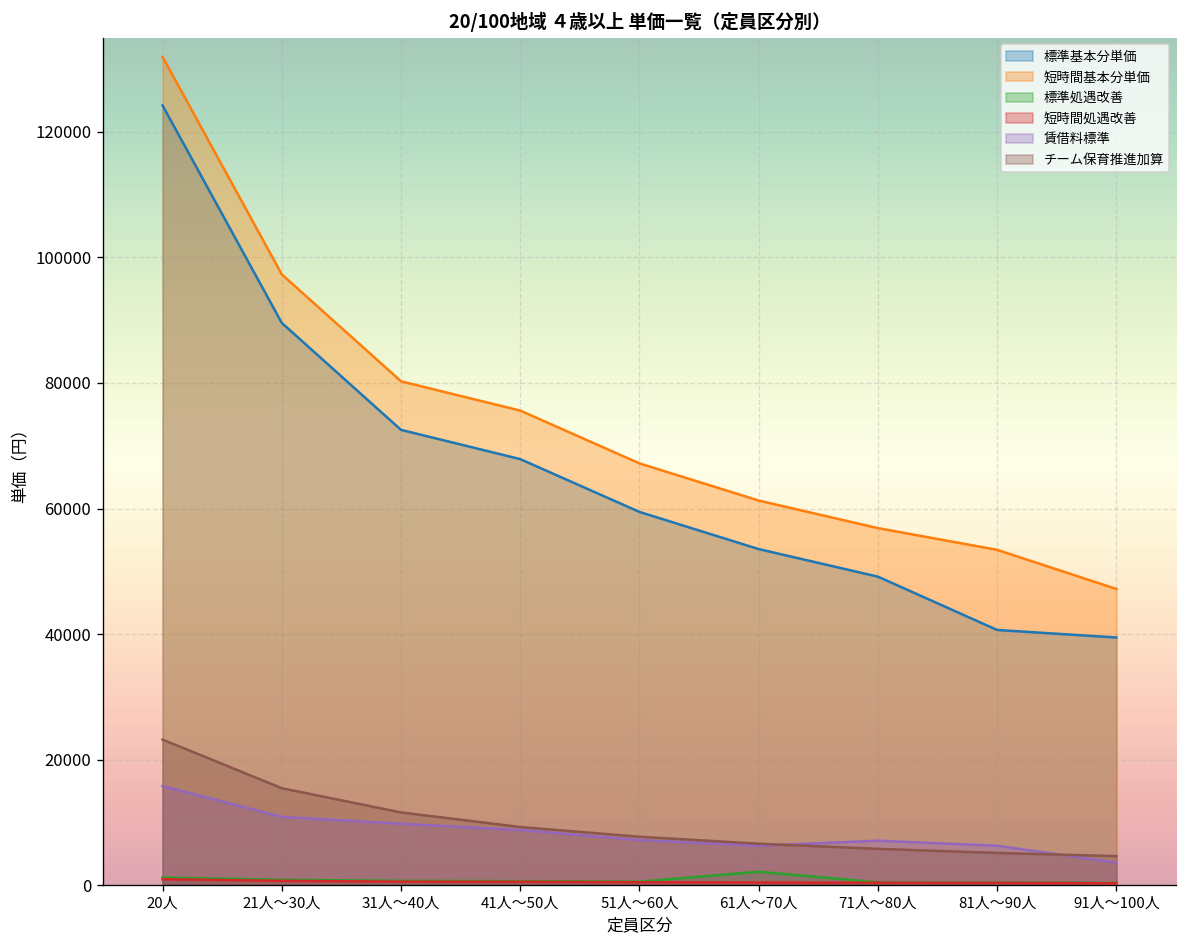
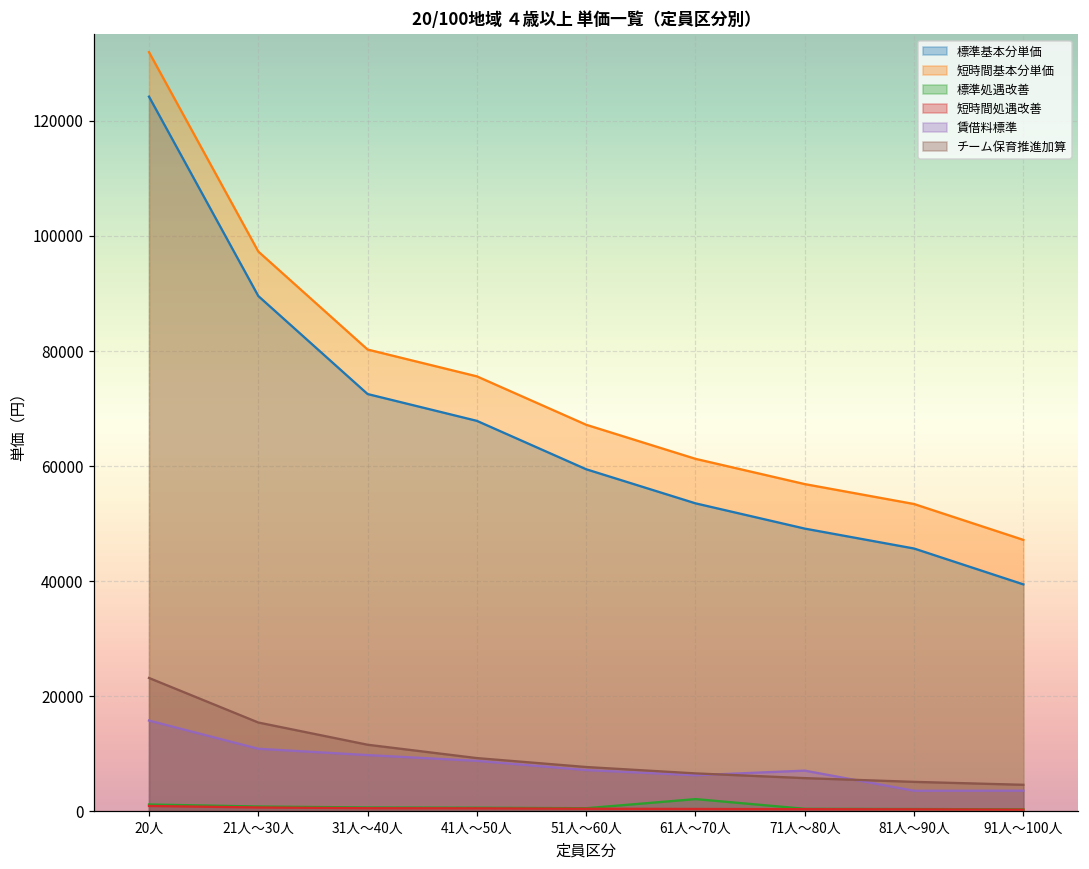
  {
    "標準基本分単価": {
      "20人": 124000,
      "21人～30人": 90000,
      "31人～40人": 73000,
      "41人～50人": 68000,
      "51人～60人": 59000,
      "61人～70人": 54000,
      "71人～80人": 49000,
-     "81人～90人": 41000,
+     "81人～90人": 46000,
      "91人～100人": 39000
    },
    "標準処遇改善": {
      "61人～70人": 2000
    },
    "賃借料標準": {
      "20人": 16000,
      "21人～30人": 11000,
      "31人～40人": 10000,
      "51人～60人": 7000,
      "71人～80人": 7000,
-     "81人～90人": 6000,
+     "81人～90人": 4000,
      "91人～100人": 4000
    }
  }
